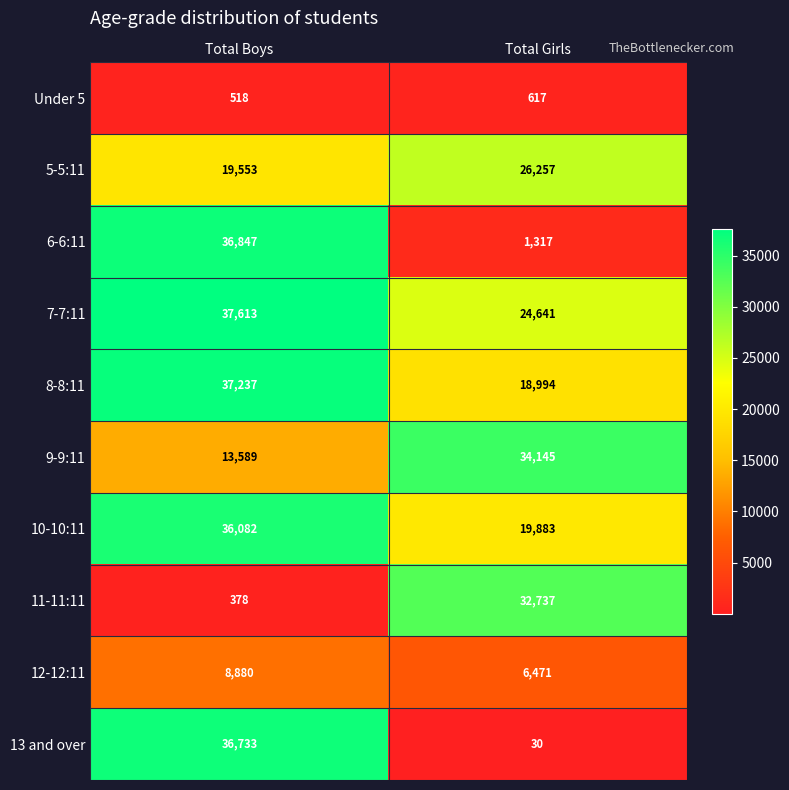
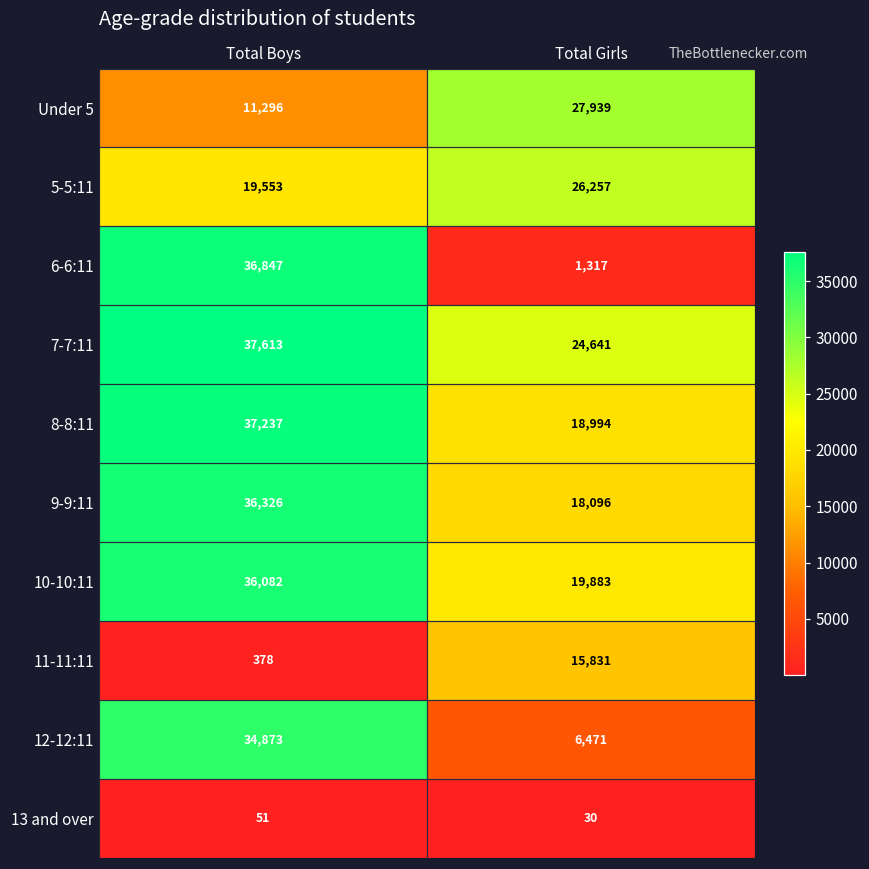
  {
    "Under 5": {
-     "Total Boys": "518",
-     "Total Girls": "617"
+     "Total Boys": "11,296",
+     "Total Girls": "27,939"
    },
    "5-5:11": {
      "Total Boys": "19,553",
      "Total Girls": "26,257"
    },
    "6-6:11": {
      "Total Boys": "36,847",
      "Total Girls": "1,317"
    },
    "7-7:11": {
      "Total Boys": "37,613",
      "Total Girls": "24,641"
    },
    "8-8:11": {
      "Total Boys": "37,237",
      "Total Girls": "18,994"
    },
    "9-9:11": {
-     "Total Boys": "13,589",
-     "Total Girls": "34,145"
+     "Total Boys": "36,326",
+     "Total Girls": "18,096"
    },
    "10-10:11": {
      "Total Boys": "36,082",
      "Total Girls": "19,883"
    },
    "11-11:11": {
      "Total Boys": "378",
-     "Total Girls": "32,737"
+     "Total Girls": "15,831"
    },
    "12-12:11": {
-     "Total Boys": "8,880",
+     "Total Boys": "34,873",
      "Total Girls": "6,471"
    },
    "13 and over": {
-     "Total Boys": "36,733",
+     "Total Boys": "51",
      "Total Girls": "30"
    }
  }
